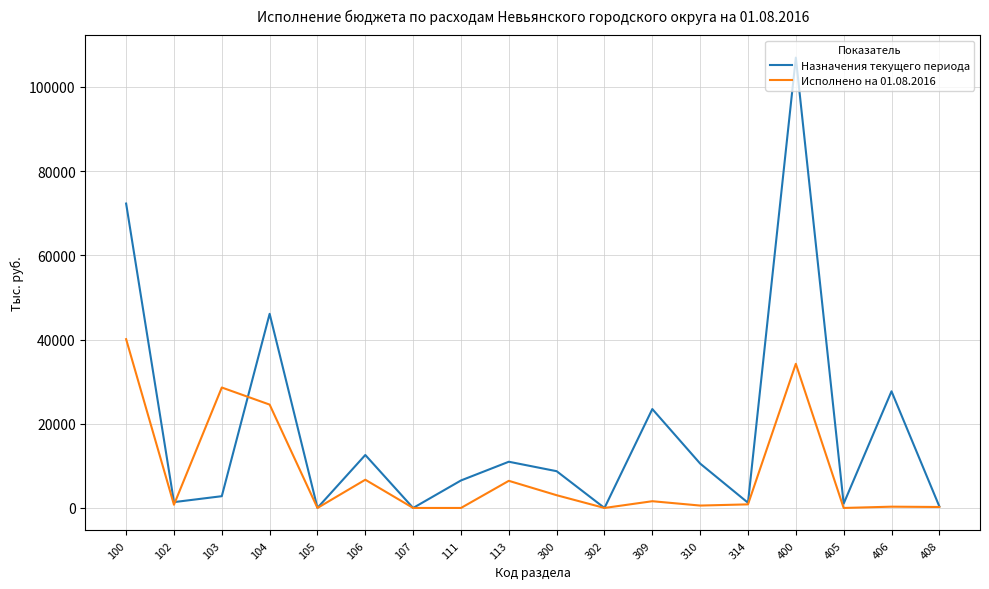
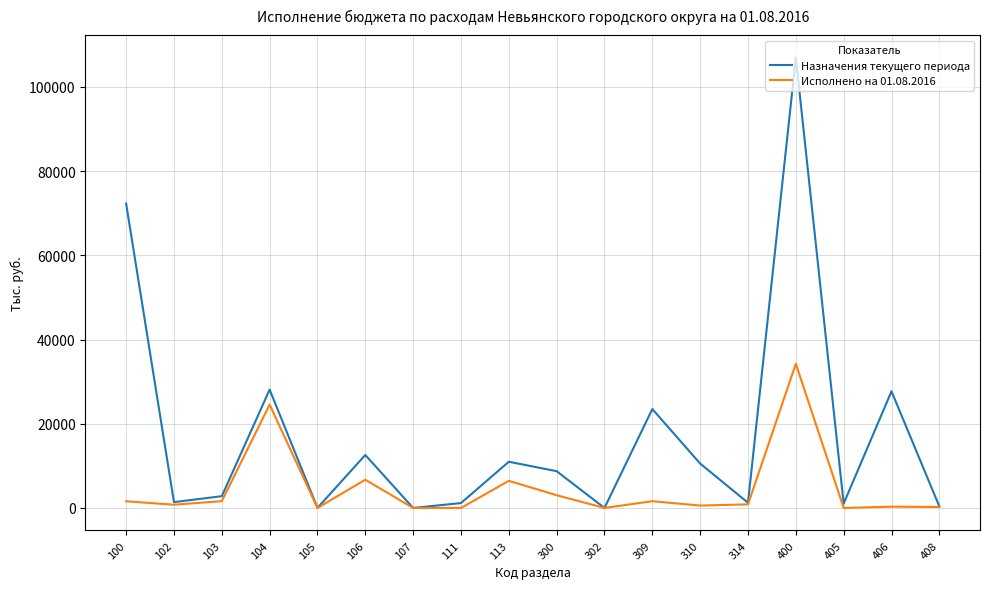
  {
    "Назначения текущего периода": {
      "100": 72000,
      "102": 1000,
      "103": 3000,
-     "104": 46000,
+     "104": 28000,
      "106": 13000,
-     "111": 7000,
+     "111": 1000,
      "113": 11000,
      "300": 9000,
      "309": 23000,
      "310": 11000,
      "405": 1000,
      "406": 28000
    },
    "Исполнено на 01.08.2016": {
-     "100": 40000,
+     "100": 2000,
      "102": 1000,
-     "103": 29000,
+     "103": 2000,
      "104": 25000,
      "106": 7000,
      "111": 0,
      "113": 6000,
      "300": 3000,
      "309": 2000,
      "310": 1000,
      "400": 34000,
      "405": 0,
      "406": 0
    }
  }
